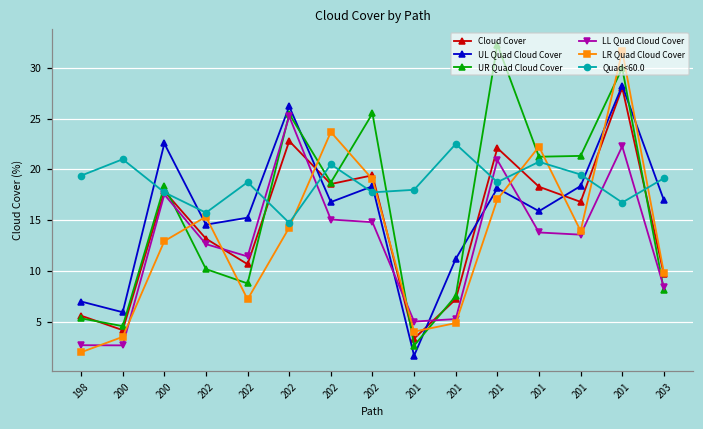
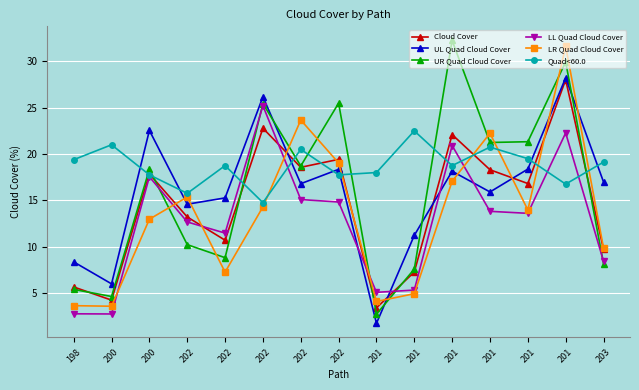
  {
    "UL Quad Cloud Cover": {
-     "198": 7,
+     "198": 8,
      "203": 17
    },
    "UR Quad Cloud Cover": {
      "203": 8
    },
    "LL Quad Cloud Cover": {
      "198": 3,
      "203": 8
    },
    "LR Quad Cloud Cover": {
-     "198": 2
+     "198": 4
    },
    "Quad<60.0": {
      "198": 19,
      "203": 19
    }
  }
